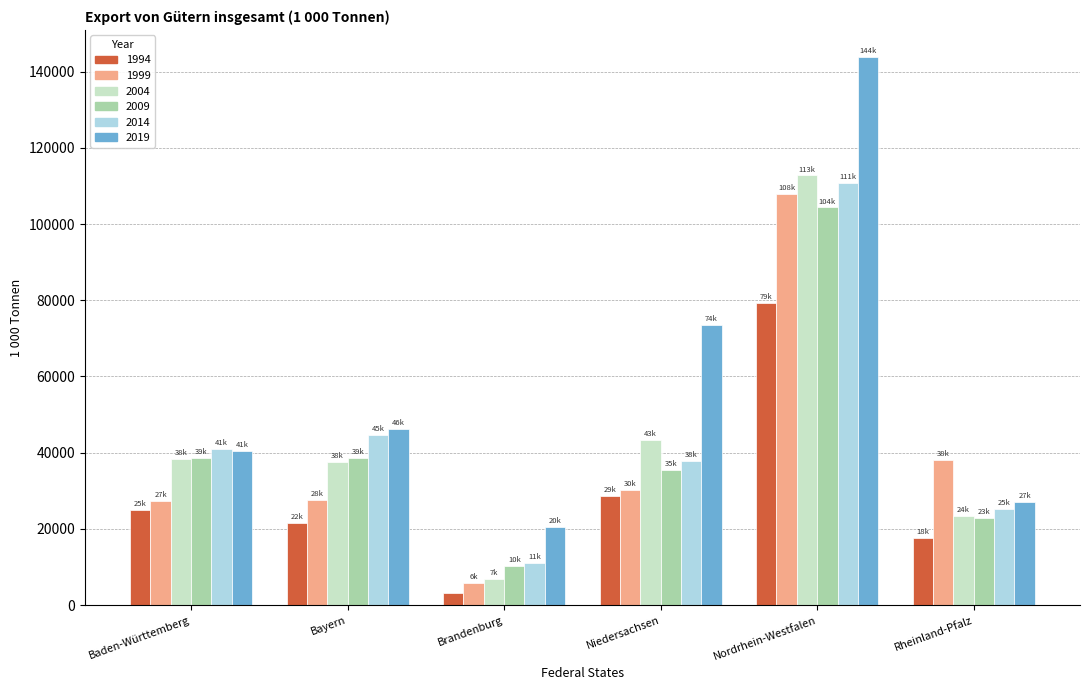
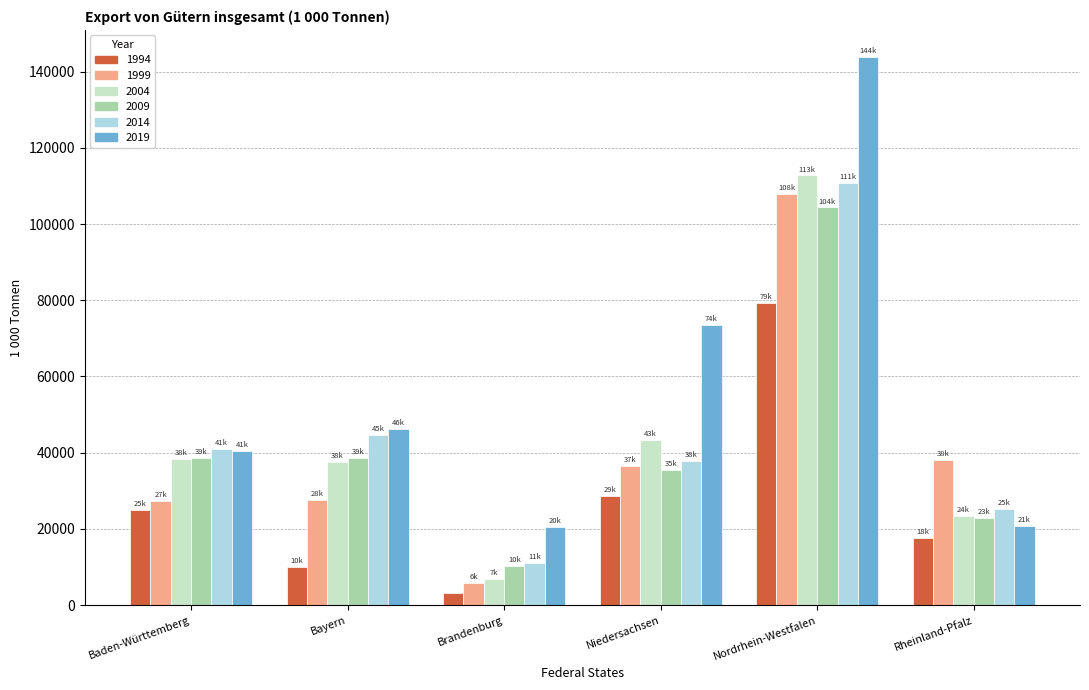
  {
    "1994": {
      "Baden-Württemberg": "25k",
-     "Bayern": "22k",
+     "Bayern": "10k",
      "Niedersachsen": "29k",
      "Nordrhein-Westfalen": "79k",
      "Rheinland-Pfalz": "18k"
    },
    "1999": {
      "Baden-Württemberg": "27k",
      "Bayern": "28k",
      "Brandenburg": "6k",
-     "Niedersachsen": "30k",
+     "Niedersachsen": "37k",
      "Nordrhein-Westfalen": "108k",
      "Rheinland-Pfalz": "38k"
    },
    "2019": {
      "Baden-Württemberg": "41k",
      "Bayern": "46k",
      "Brandenburg": "20k",
      "Niedersachsen": "74k",
      "Nordrhein-Westfalen": "144k",
-     "Rheinland-Pfalz": "27k"
+     "Rheinland-Pfalz": "21k"
    }
  }
